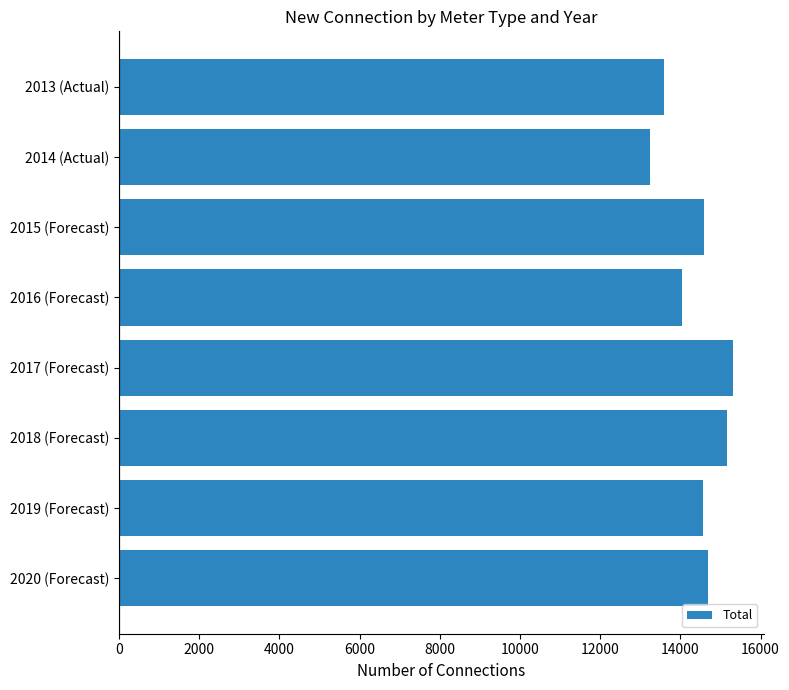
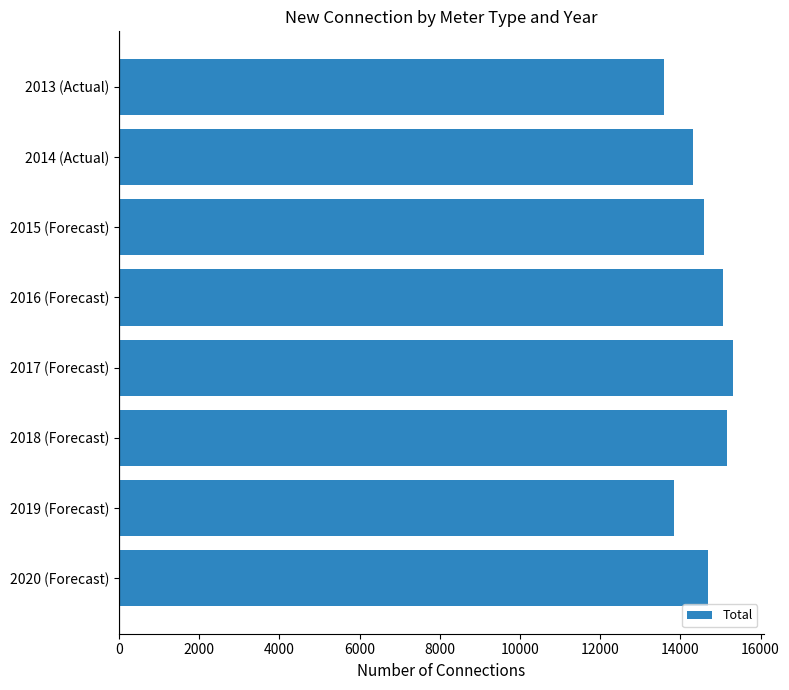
  {
    "2013 (Actual)": 13600,
-   "2014 (Actual)": 13200,
+   "2014 (Actual)": 14300,
    "2015 (Forecast)": 14600,
-   "2016 (Forecast)": 14100,
+   "2016 (Forecast)": 15100,
    "2017 (Forecast)": 15300,
    "2018 (Forecast)": 15200,
-   "2019 (Forecast)": 14600,
+   "2019 (Forecast)": 13800,
    "2020 (Forecast)": 14700
  }
